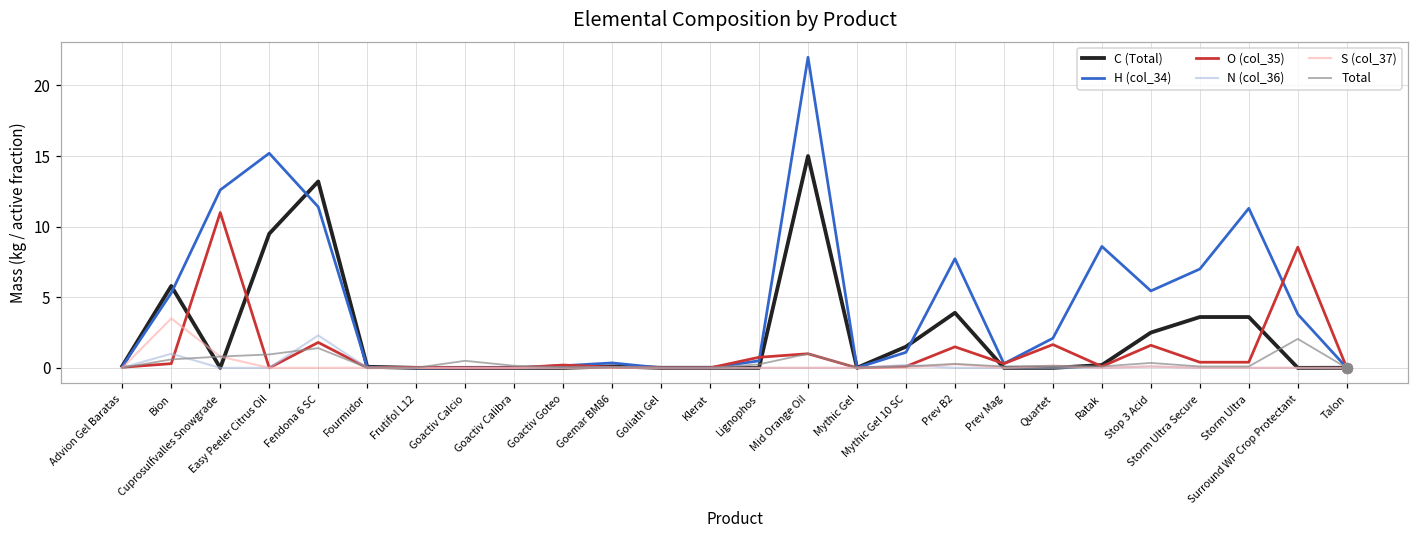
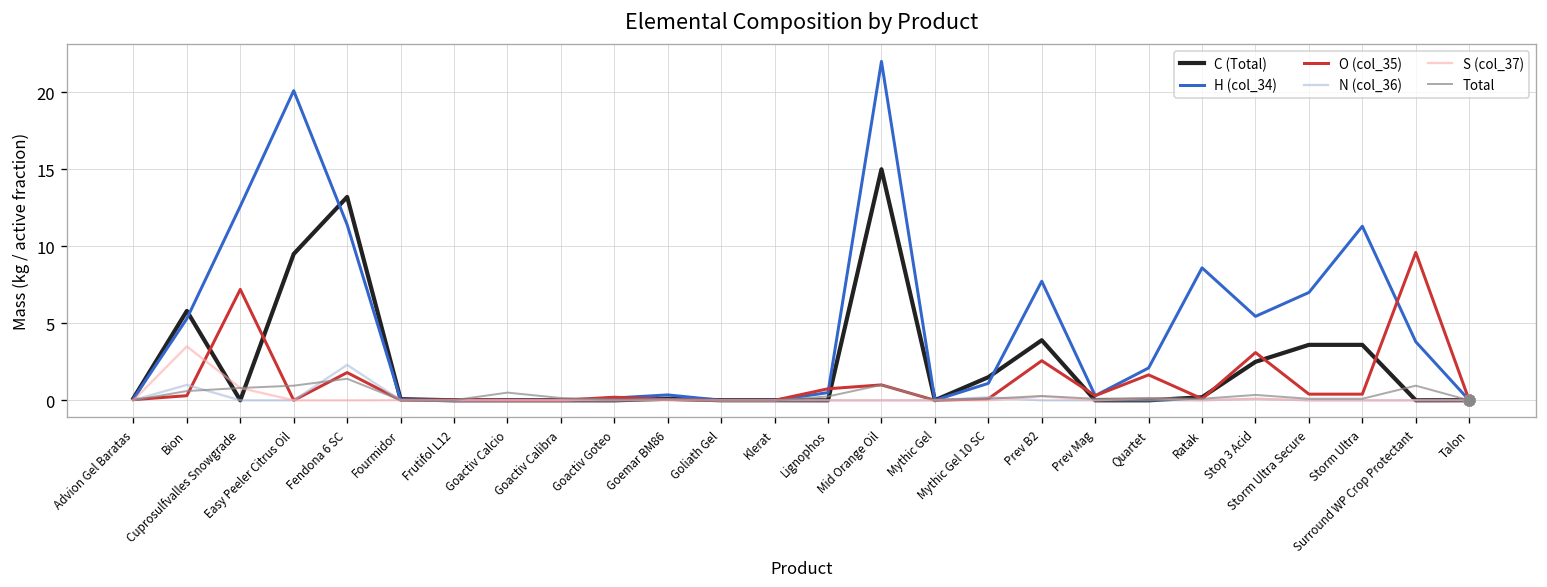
  {
    "H (col_34)": {
      "Bion": 5.3,
      "Cuprosulfvalles Snowgrade": 12.6,
-     "Easy Peeler Citrus Oil": 15.2,
+     "Easy Peeler Citrus Oil": 20.1,
      "Fendona 6 SC": 11.4,
      "Goemar BM86": 0.4,
      "Lignophos": 0.5,
      "Mid Orange Oil": 22.0,
      "Mythic Gel 10 SC": 1.1,
      "Prev B2": 7.7,
      "Quartet": 2.1,
      "Ratak": 8.6,
      "Stop 3 Acid": 5.5,
      "Storm Ultra Secure": 7.0,
      "Storm Ultra": 11.3,
      "Surround WP Crop Protectant": 3.8
    },
    "O (col_35)": {
      "Bion": 0.3,
-     "Cuprosulfvalles Snowgrade": 11.0,
+     "Cuprosulfvalles Snowgrade": 7.2,
      "Fendona 6 SC": 1.8,
      "Lignophos": 0.8,
-     "Prev B2": 1.5,
+     "Prev B2": 2.6,
      "Quartet": 1.7,
-     "Stop 3 Acid": 1.6,
+     "Stop 3 Acid": 3.1,
      "Storm Ultra Secure": 0.4,
      "Storm Ultra": 0.4,
-     "Surround WP Crop Protectant": 8.6
+     "Surround WP Crop Protectant": 9.6
    },
    "N (col_36)": {
      "Bion": 1.0,
      "Fendona 6 SC": 2.3,
      "Prev B2": 0.0
    },
    "S (col_37)": {
      "Bion": 3.5,
      "Fendona 6 SC": 0.0
    },
    "Total": {
      "Bion": 0.6,
      "Easy Peeler Citrus Oil": 1.0,
      "Fendona 6 SC": 1.4,
      "Goactiv Calcio": 0.5,
      "Lignophos": 0.3,
      "Stop 3 Acid": 0.4,
-     "Surround WP Crop Protectant": 2.1
+     "Surround WP Crop Protectant": 1.0
    }
  }
